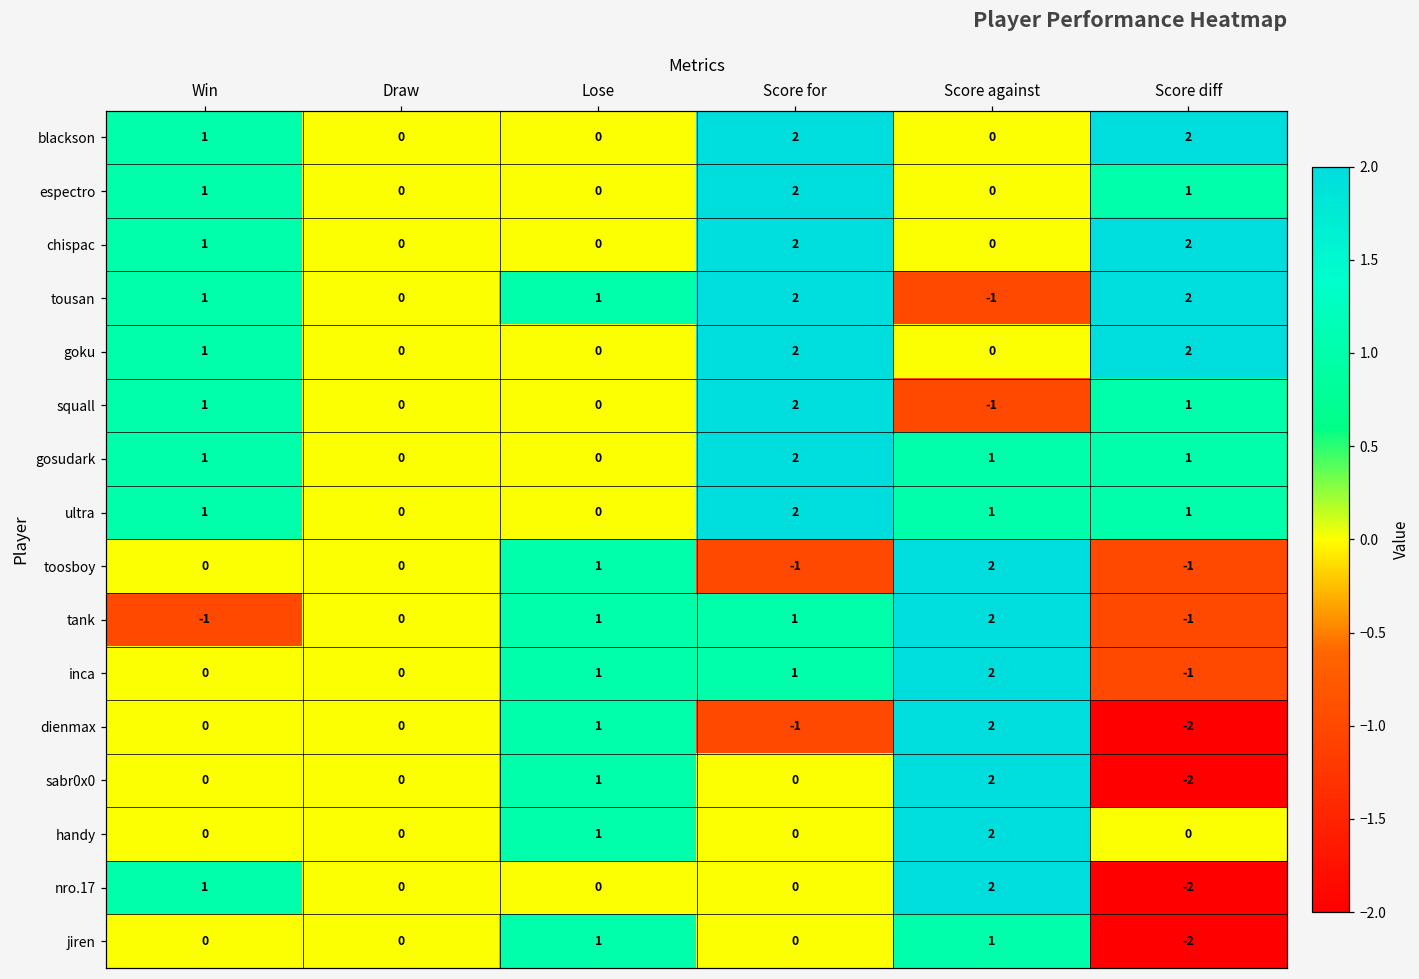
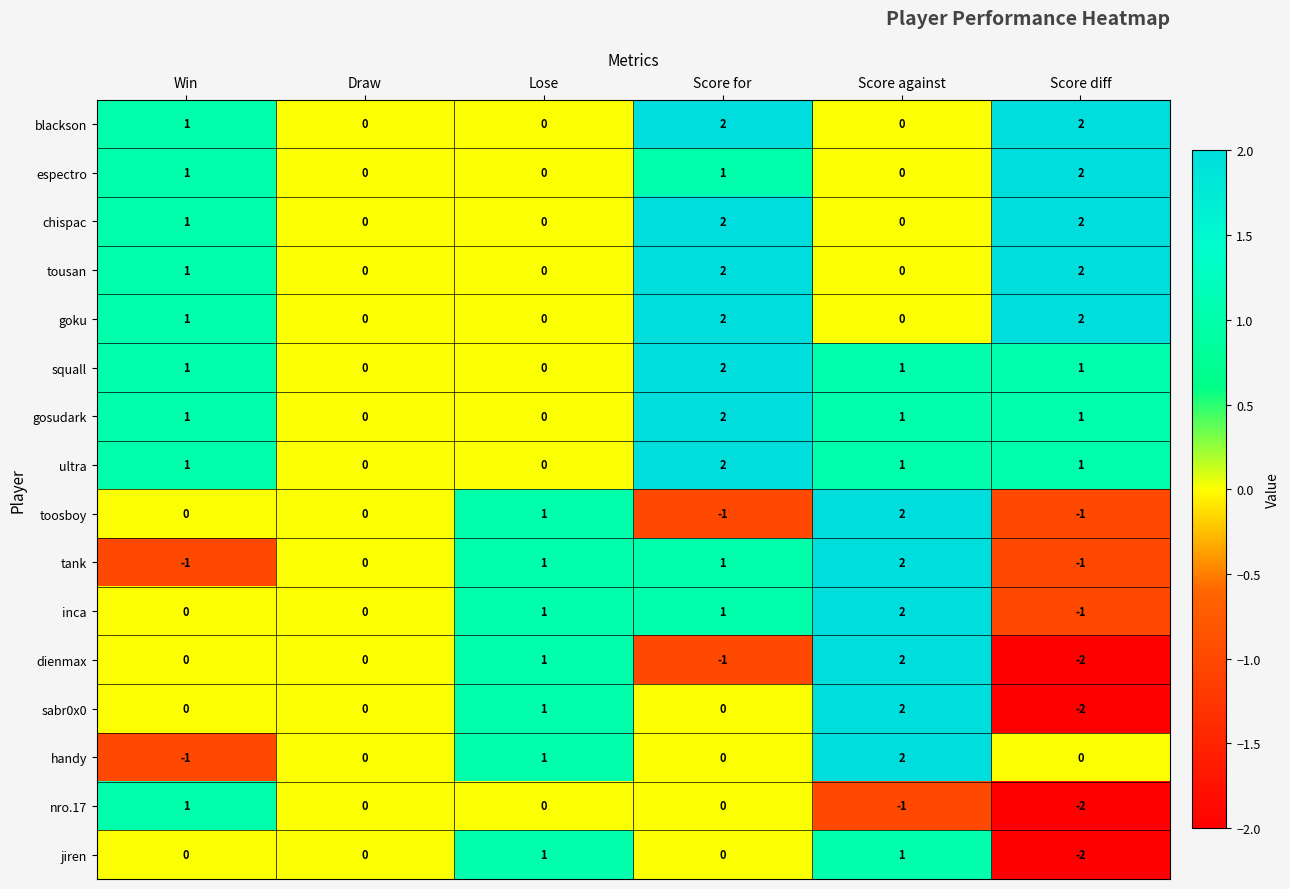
  {
    "blackson": {
      "Win": 1,
      "Draw": 0,
      "Lose": 0,
      "Score for": 2,
      "Score against": 0,
      "Score diff": 2
    },
    "espectro": {
      "Win": 1,
      "Draw": 0,
      "Lose": 0,
-     "Score for": 2,
+     "Score for": 1,
      "Score against": 0,
-     "Score diff": 1
+     "Score diff": 2
    },
    "chispac": {
      "Win": 1,
      "Draw": 0,
      "Lose": 0,
      "Score for": 2,
      "Score against": 0,
      "Score diff": 2
    },
    "tousan": {
      "Win": 1,
      "Draw": 0,
-     "Lose": 1,
+     "Lose": 0,
      "Score for": 2,
-     "Score against": -1,
+     "Score against": 0,
      "Score diff": 2
    },
    "goku": {
      "Win": 1,
      "Draw": 0,
      "Lose": 0,
      "Score for": 2,
      "Score against": 0,
      "Score diff": 2
    },
    "squall": {
      "Win": 1,
      "Draw": 0,
      "Lose": 0,
      "Score for": 2,
-     "Score against": -1,
+     "Score against": 1,
      "Score diff": 1
    },
    "gosudark": {
      "Win": 1,
      "Draw": 0,
      "Lose": 0,
      "Score for": 2,
      "Score against": 1,
      "Score diff": 1
    },
    "ultra": {
      "Win": 1,
      "Draw": 0,
      "Lose": 0,
      "Score for": 2,
      "Score against": 1,
      "Score diff": 1
    },
    "toosboy": {
      "Win": 0,
      "Draw": 0,
      "Lose": 1,
      "Score for": -1,
      "Score against": 2,
      "Score diff": -1
    },
    "tank": {
      "Win": -1,
      "Draw": 0,
      "Lose": 1,
      "Score for": 1,
      "Score against": 2,
      "Score diff": -1
    },
    "inca": {
      "Win": 0,
      "Draw": 0,
      "Lose": 1,
      "Score for": 1,
      "Score against": 2,
      "Score diff": -1
    },
    "dienmax": {
      "Win": 0,
      "Draw": 0,
      "Lose": 1,
      "Score for": -1,
      "Score against": 2,
      "Score diff": -2
    },
    "sabr0x0": {
      "Win": 0,
      "Draw": 0,
      "Lose": 1,
      "Score for": 0,
      "Score against": 2,
      "Score diff": -2
    },
    "handy": {
-     "Win": 0,
+     "Win": -1,
      "Draw": 0,
      "Lose": 1,
      "Score for": 0,
      "Score against": 2,
      "Score diff": 0
    },
    "nro.17": {
      "Win": 1,
      "Draw": 0,
      "Lose": 0,
      "Score for": 0,
-     "Score against": 2,
+     "Score against": -1,
      "Score diff": -2
    },
    "jiren": {
      "Win": 0,
      "Draw": 0,
      "Lose": 1,
      "Score for": 0,
      "Score against": 1,
      "Score diff": -2
    }
  }
